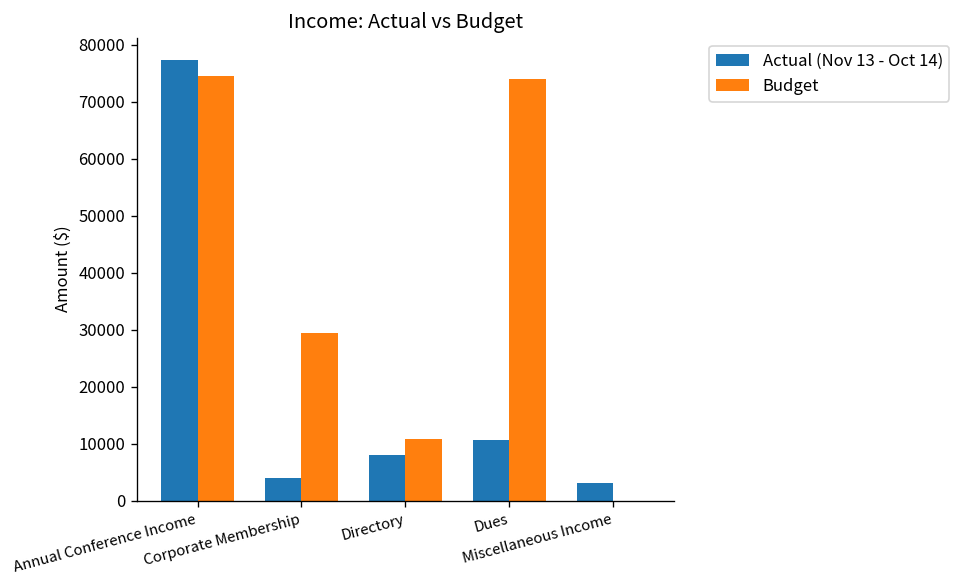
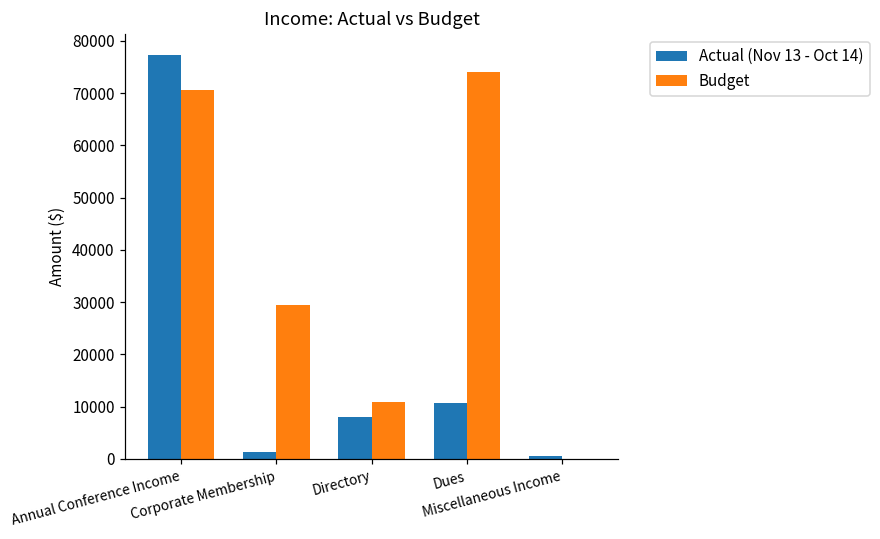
  {
    "Actual (Nov 13 - Oct 14)": {
      "Annual Conference Income": 77000,
-     "Corporate Membership": 4000,
+     "Corporate Membership": 1000,
      "Directory": 8000,
      "Dues": 11000,
-     "Miscellaneous Income": 3000
+     "Miscellaneous Income": 1000
    },
    "Budget": {
-     "Annual Conference Income": 75000,
+     "Annual Conference Income": 71000,
      "Corporate Membership": 29000,
      "Directory": 11000,
      "Dues": 74000,
      "Miscellaneous Income": 0
    }
  }
